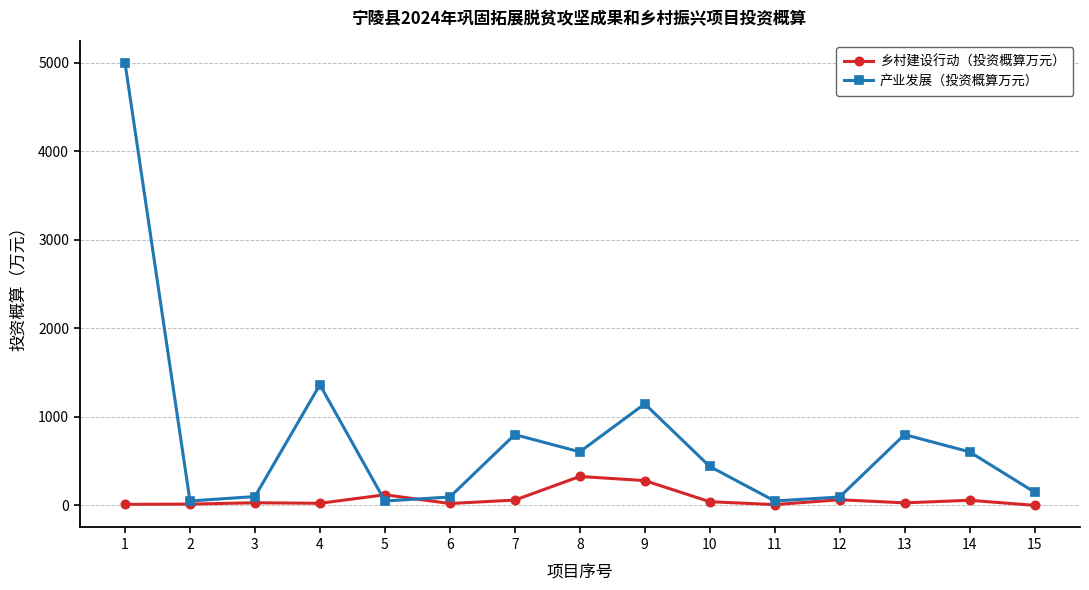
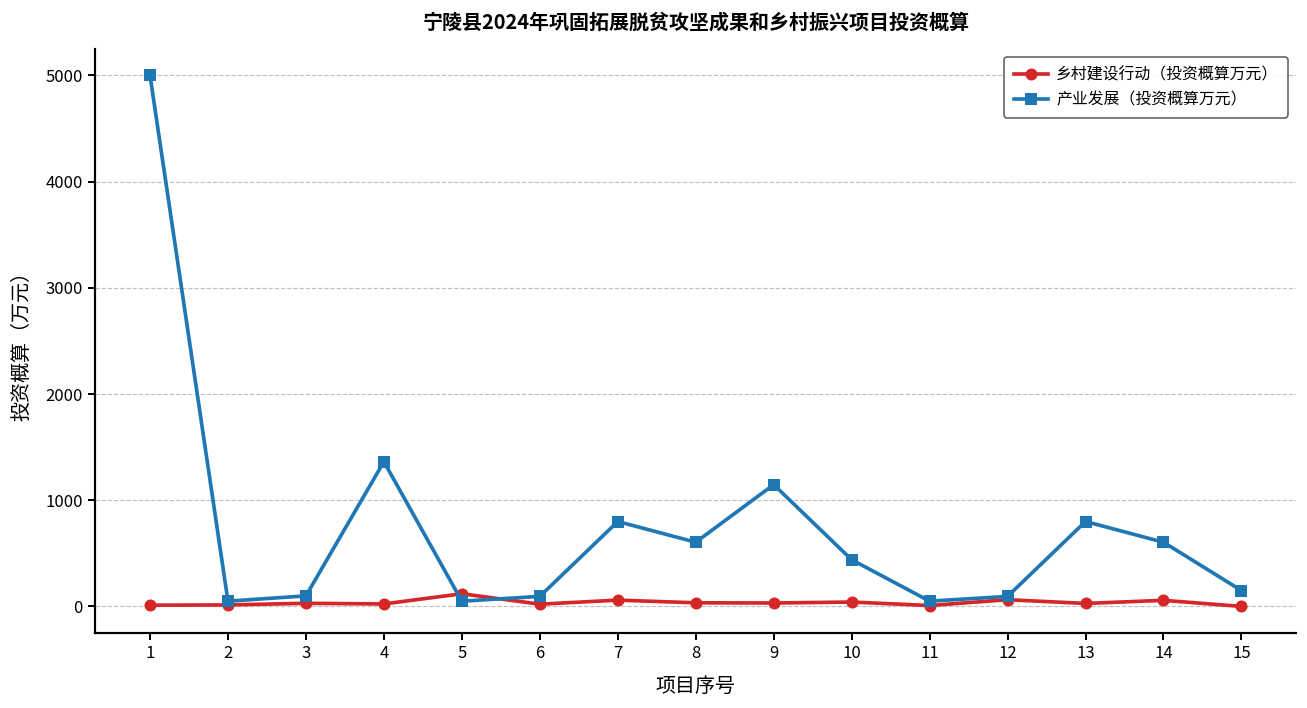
  {
    "乡村建设行动（投资概算万元）": {
      "1": 0,
      "2": 0,
      "3": 0,
      "4": 0,
      "5": 100,
      "6": 0,
      "7": 100,
-     "8": 300,
-     "9": 300,
+     "8": 0,
+     "9": 0,
      "10": 0,
      "11": 0,
      "12": 100,
      "13": 0,
      "14": 100,
      "15": 0
    },
    "产业发展（投资概算万元）": {
      "1": 5000,
      "2": 100,
      "3": 100,
      "4": 1400,
      "5": 100,
      "6": 100,
      "7": 800,
      "8": 600,
      "9": 1100,
      "10": 400,
      "11": 100,
      "12": 100,
      "13": 800,
      "14": 600,
      "15": 200
    }
  }
